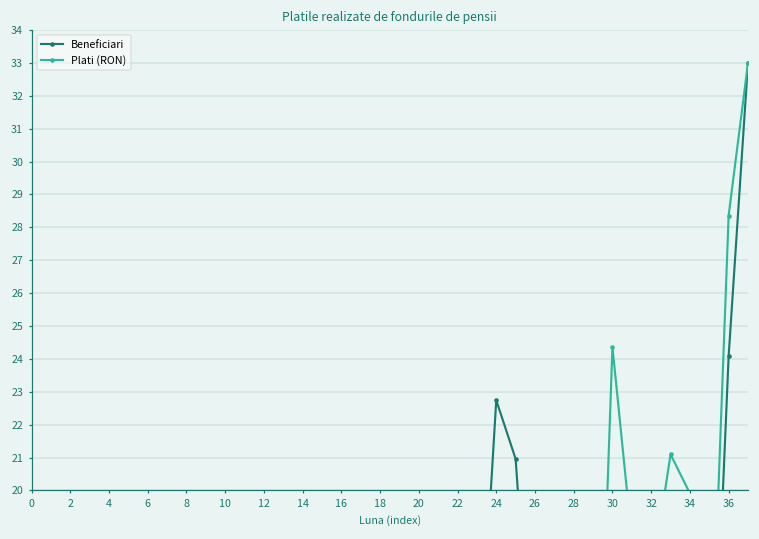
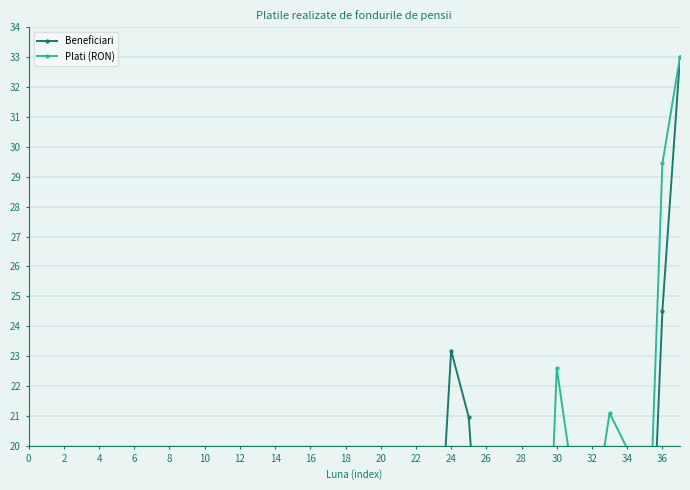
  {
    "Beneficiari": {
-     "24": 22.7,
-     "36": 24.1
+     "24": 23.2,
+     "36": 24.5
    },
    "Plati (RON)": {
-     "30": 24.4,
-     "36": 28.4
+     "30": 22.6,
+     "36": 29.4
    }
  }
